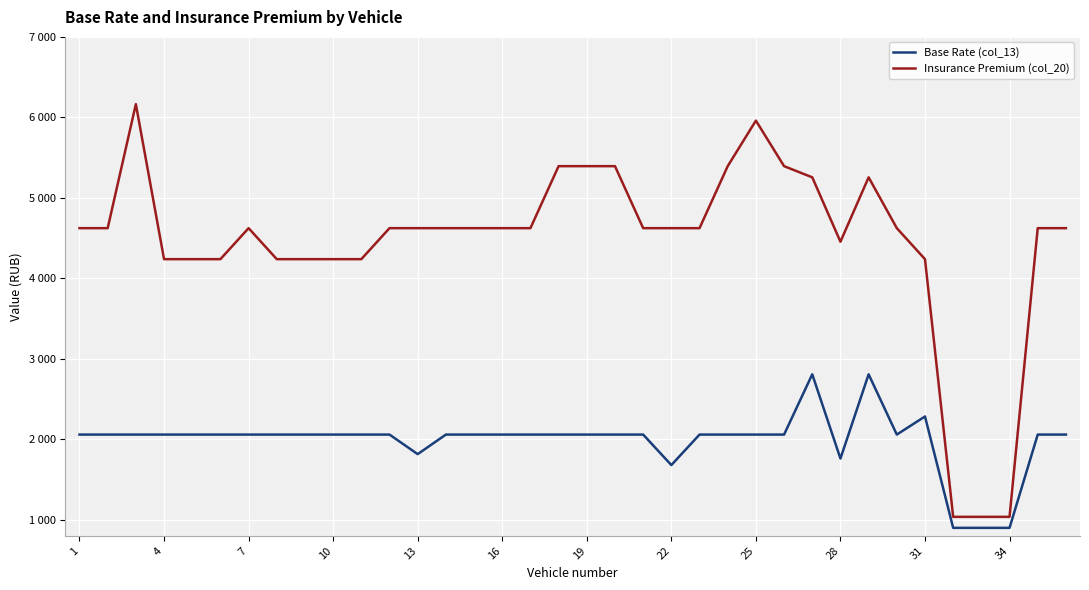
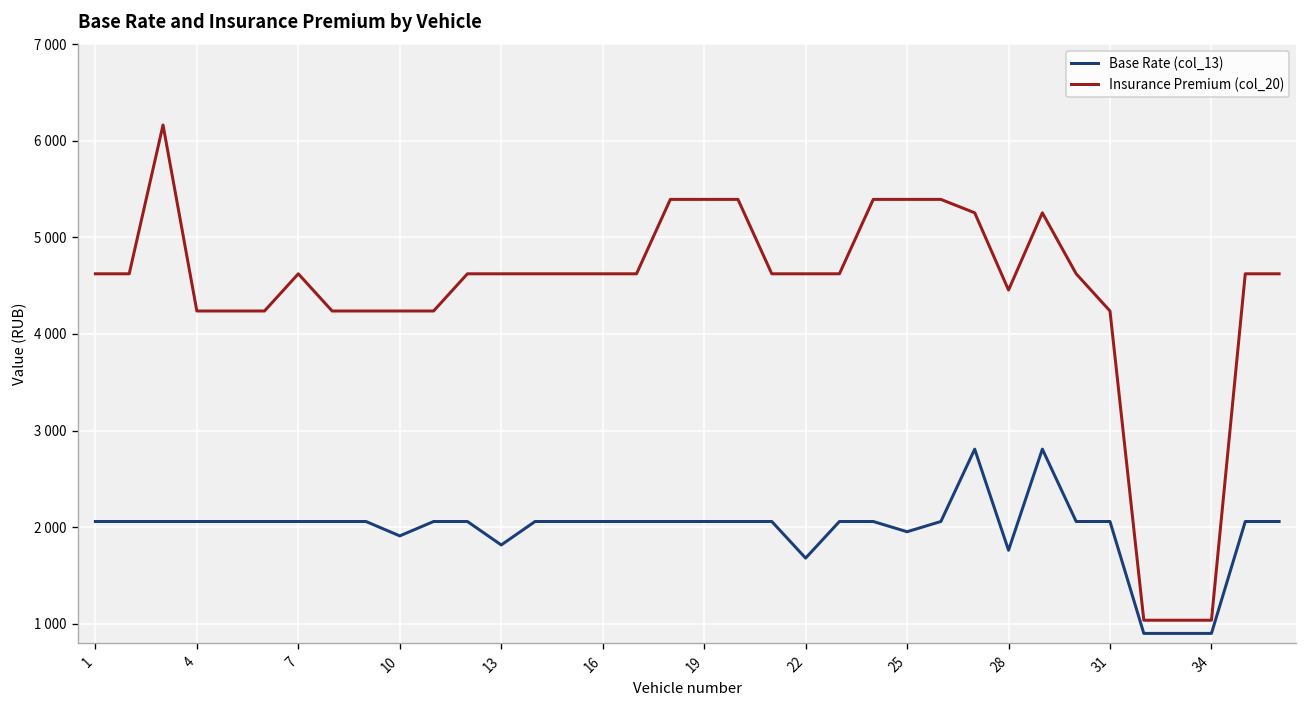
  {
    "Base Rate (col_13)": {
      "1": 2100,
      "4": 2100,
      "7": 2100,
-     "10": 2100,
+     "10": 1900,
      "13": 1800,
      "16": 2100,
      "19": 2100,
      "22": 1700,
-     "25": 2100,
+     "25": 2000,
      "28": 1800,
-     "31": 2300,
+     "31": 2100,
      "34": 900
    },
    "Insurance Premium (col_20)": {
      "1": 4600,
      "4": 4200,
      "7": 4600,
      "10": 4200,
      "13": 4600,
      "16": 4600,
      "19": 5400,
      "22": 4600,
-     "25": 6000,
+     "25": 5400,
      "28": 4500,
      "31": 4200,
      "34": 1000
    }
  }
